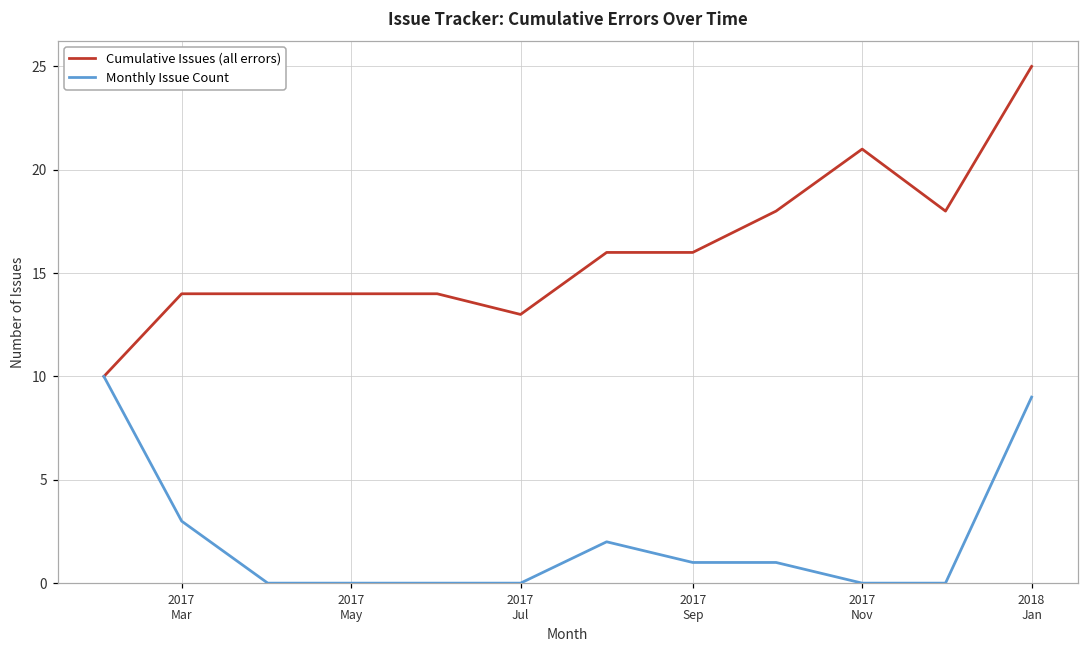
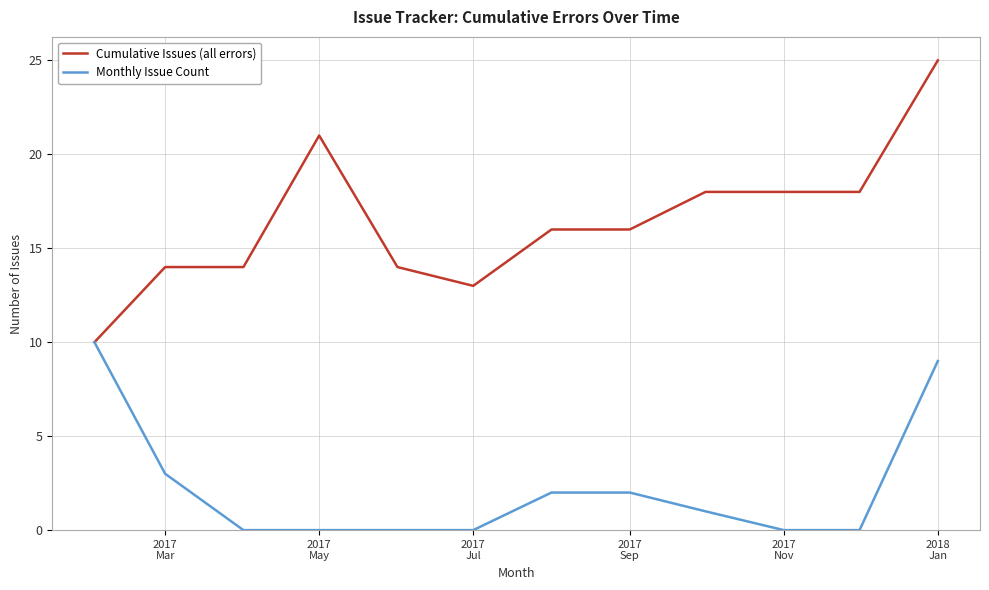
  {
    "Cumulative Issues (all errors)": {
      "2017 Mar": 14,
-     "2017 May": 14,
+     "2017 May": 21,
      "2017 Jul": 13,
      "2017 Sep": 16,
-     "2017 Nov": 21,
+     "2017 Nov": 18,
      "2018 Jan": 25
    },
    "Monthly Issue Count": {
      "2017 Mar": 3,
      "2017 May": 0,
      "2017 Jul": 0,
-     "2017 Sep": 1,
+     "2017 Sep": 2,
      "2017 Nov": 0,
      "2018 Jan": 9
    }
  }
